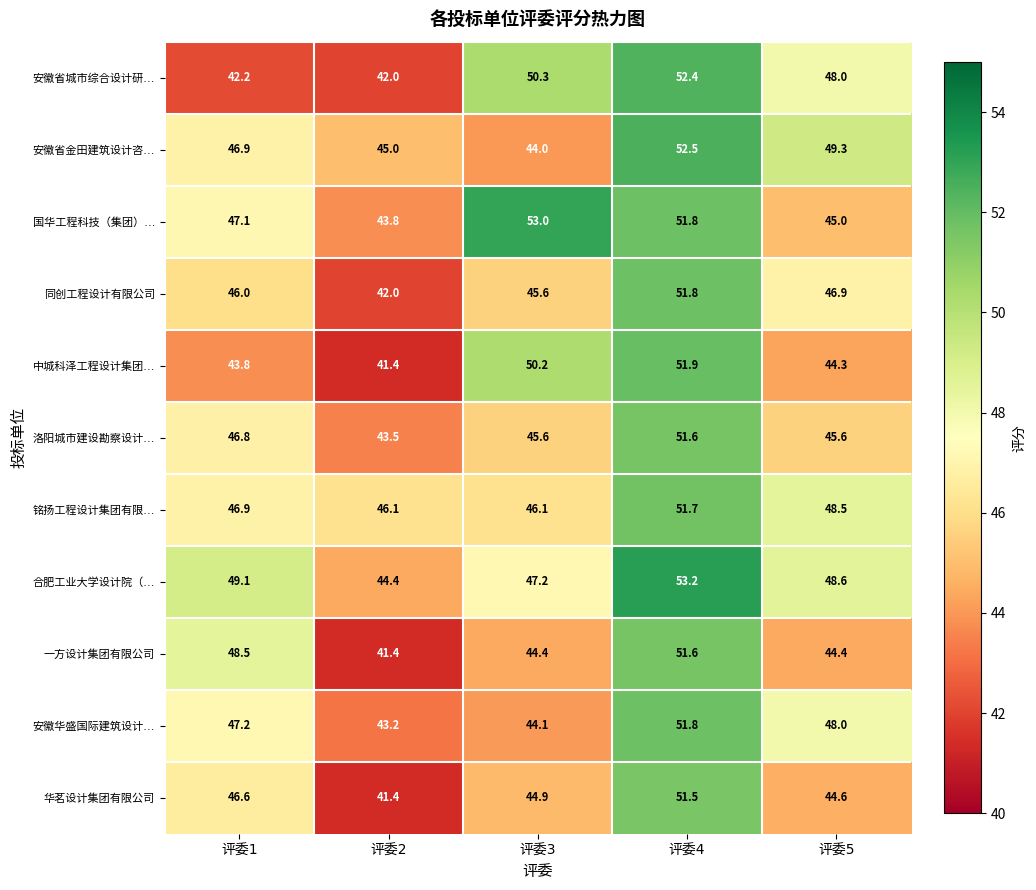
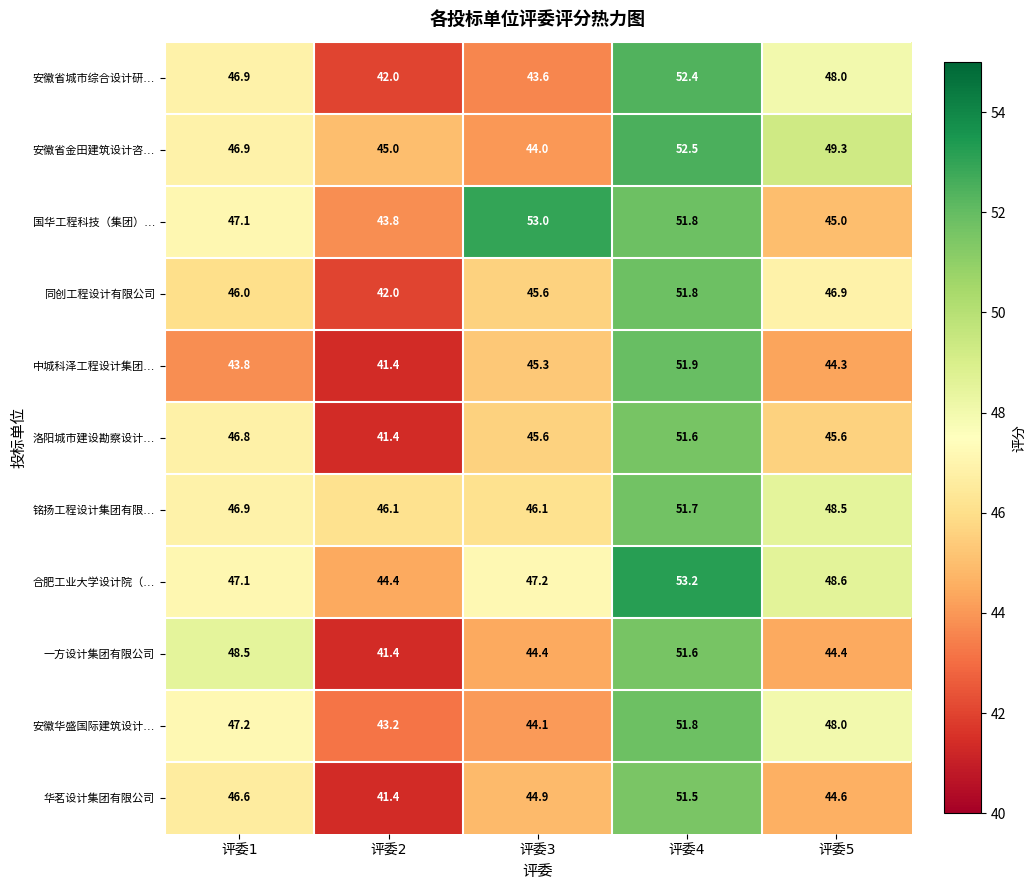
  {
    "安徽省城市综合设计研…": {
-     "评委1": 42.2,
+     "评委1": 46.9,
      "评委2": 42.0,
-     "评委3": 50.3,
+     "评委3": 43.6,
      "评委4": 52.4,
      "评委5": 48.0
    },
    "安徽省金田建筑设计咨…": {
      "评委1": 46.9,
      "评委2": 45.0,
      "评委3": 44.0,
      "评委4": 52.5,
      "评委5": 49.3
    },
    "国华工程科技（集团）…": {
      "评委1": 47.1,
      "评委2": 43.8,
      "评委3": 53.0,
      "评委4": 51.8,
      "评委5": 45.0
    },
    "同创工程设计有限公司": {
      "评委1": 46.0,
      "评委2": 42.0,
      "评委3": 45.6,
      "评委4": 51.8,
      "评委5": 46.9
    },
    "中城科泽工程设计集团…": {
      "评委1": 43.8,
      "评委2": 41.4,
-     "评委3": 50.2,
+     "评委3": 45.3,
      "评委4": 51.9,
      "评委5": 44.3
    },
    "洛阳城市建设勘察设计…": {
      "评委1": 46.8,
-     "评委2": 43.5,
+     "评委2": 41.4,
      "评委3": 45.6,
      "评委4": 51.6,
      "评委5": 45.6
    },
    "铭扬工程设计集团有限…": {
      "评委1": 46.9,
      "评委2": 46.1,
      "评委3": 46.1,
      "评委4": 51.7,
      "评委5": 48.5
    },
    "合肥工业大学设计院（…": {
-     "评委1": 49.1,
+     "评委1": 47.1,
      "评委2": 44.4,
      "评委3": 47.2,
      "评委4": 53.2,
      "评委5": 48.6
    },
    "一方设计集团有限公司": {
      "评委1": 48.5,
      "评委2": 41.4,
      "评委3": 44.4,
      "评委4": 51.6,
      "评委5": 44.4
    },
    "安徽华盛国际建筑设计…": {
      "评委1": 47.2,
      "评委2": 43.2,
      "评委3": 44.1,
      "评委4": 51.8,
      "评委5": 48.0
    },
    "华茗设计集团有限公司": {
      "评委1": 46.6,
      "评委2": 41.4,
      "评委3": 44.9,
      "评委4": 51.5,
      "评委5": 44.6
    }
  }
